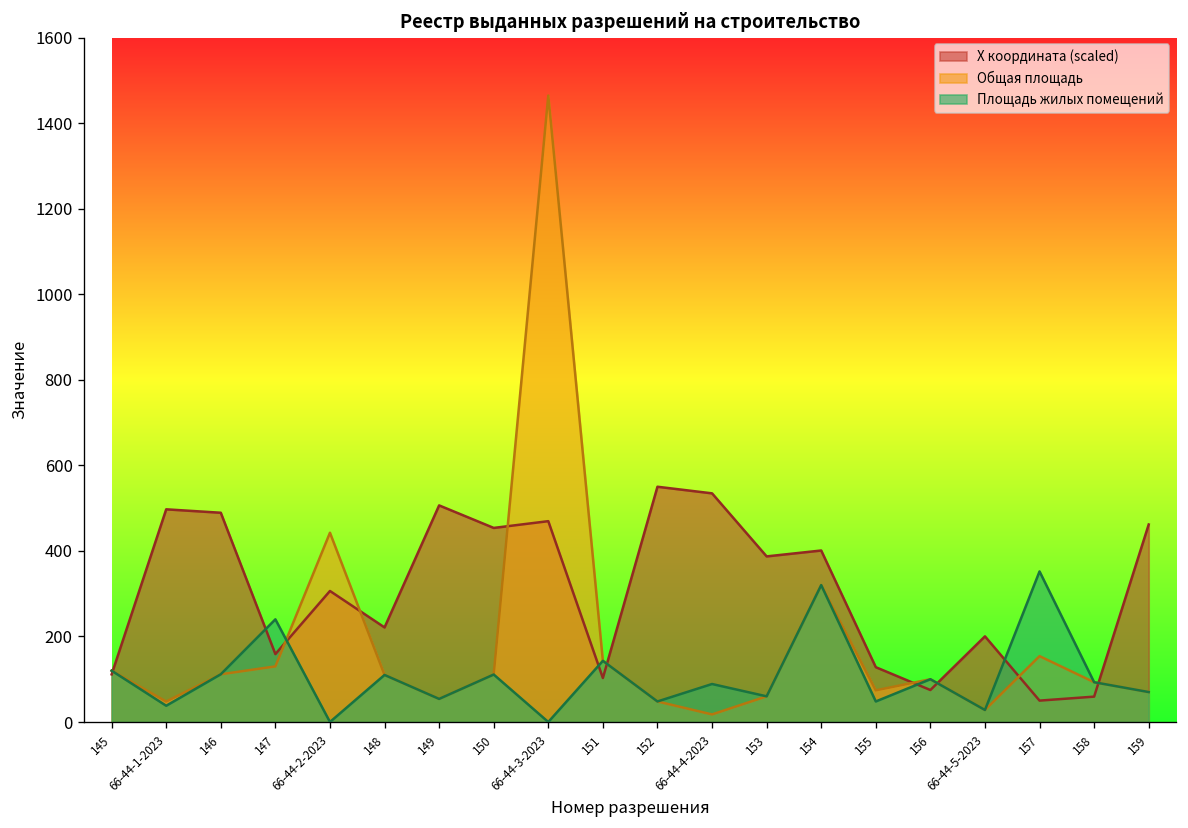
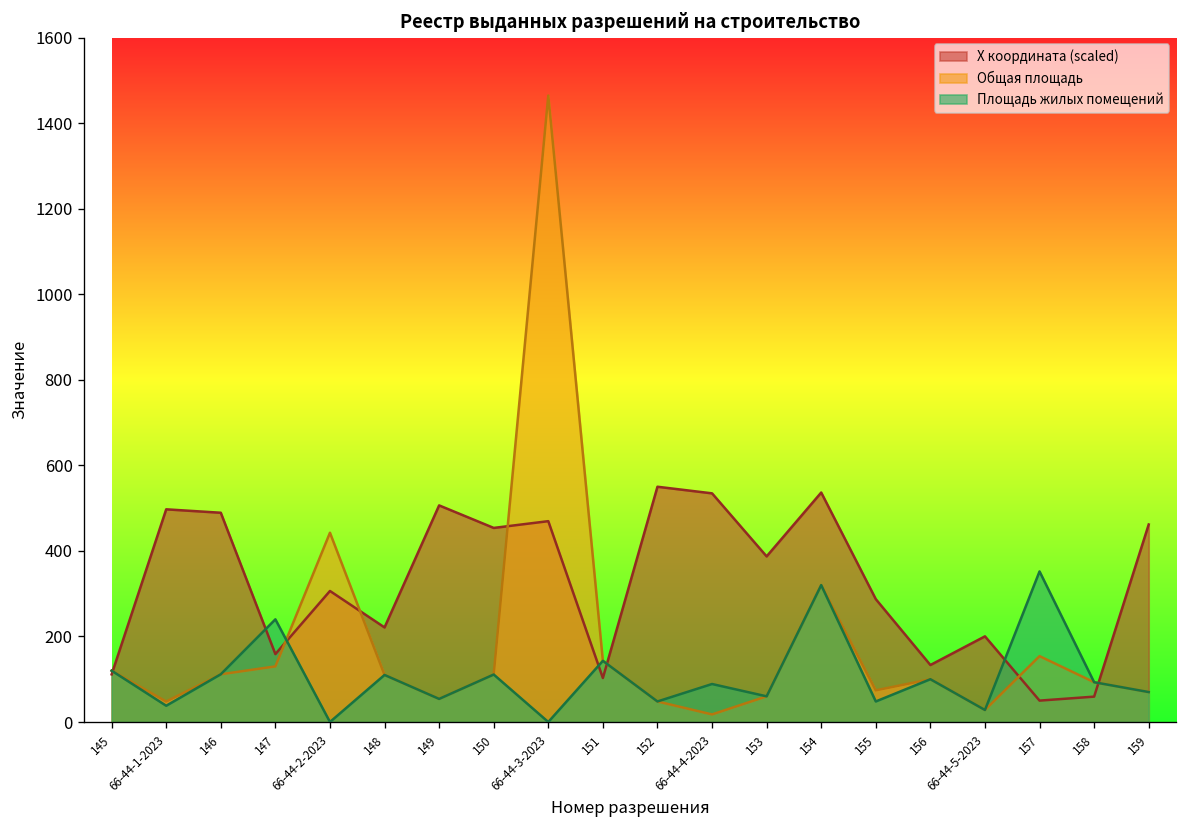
  {
    "X координата (scaled)": {
      "145": 110,
      "66-44-1-2023": 500,
      "146": 490,
      "147": 160,
      "66-44-2-2023": 310,
      "148": 220,
      "149": 510,
      "150": 450,
      "66-44-3-2023": 470,
      "151": 100,
      "152": 550,
      "66-44-4-2023": 530,
      "153": 390,
-     "154": 400,
-     "155": 130,
-     "156": 70,
+     "154": 540,
+     "155": 290,
+     "156": 130,
      "66-44-5-2023": 200,
      "157": 50,
      "158": 60,
      "159": 460
    },
    "Общая площадь": {
      "66-44-1-2023": 50,
      "147": 130,
      "66-44-2-2023": 440,
      "66-44-3-2023": 1460,
      "66-44-4-2023": 20,
      "155": 70,
      "157": 150
    },
    "Площадь жилых помещений": {
      "66-44-1-2023": 40,
      "147": 240,
      "66-44-2-2023": 0,
      "66-44-3-2023": 0,
      "66-44-4-2023": 90,
      "155": 50,
      "157": 350
    }
  }
